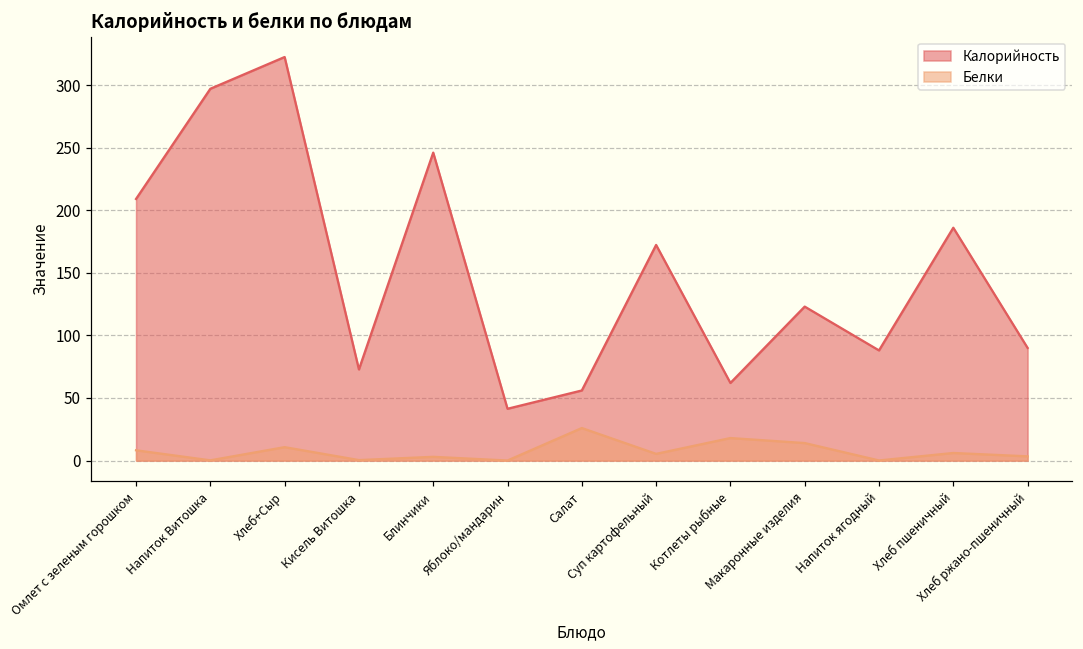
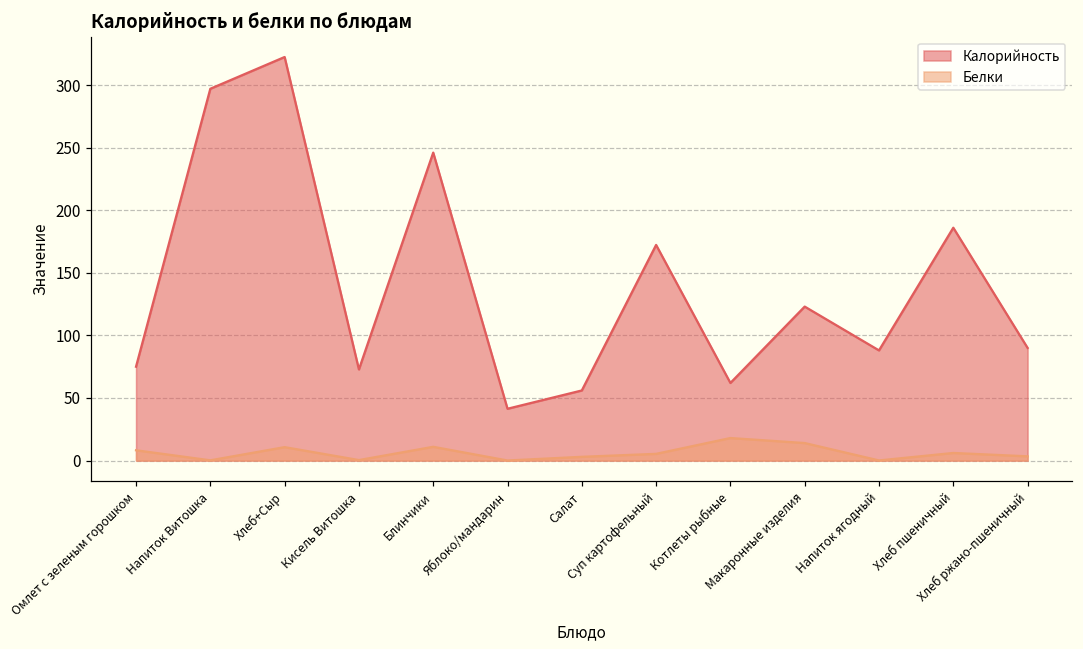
  {
    "Калорийность": {
-     "Омлет с зеленым горошком": 209,
+     "Омлет с зеленым горошком": 75,
      "Напиток Витошка": 297,
      "Хлеб+Сыр": 322,
      "Кисель Витошка": 73,
      "Блинчики": 246,
      "Яблоко/мандарин": 41,
      "Салат": 56,
      "Суп картофельный": 172,
      "Котлеты рыбные": 62,
      "Макаронные изделия": 123,
      "Напиток ягодный": 88,
      "Хлеб пшеничный": 186,
      "Хлеб ржано-пшеничный": 90
    },
    "Белки": {
      "Омлет с зеленым горошком": 8,
      "Напиток Витошка": 0,
      "Хлеб+Сыр": 11,
      "Кисель Витошка": 0,
-     "Блинчики": 3,
+     "Блинчики": 11,
      "Яблоко/мандарин": 0,
-     "Салат": 26,
+     "Салат": 3,
      "Суп картофельный": 5,
      "Котлеты рыбные": 18,
      "Макаронные изделия": 14,
      "Напиток ягодный": 0,
      "Хлеб пшеничный": 6,
      "Хлеб ржано-пшеничный": 3
    }
  }
